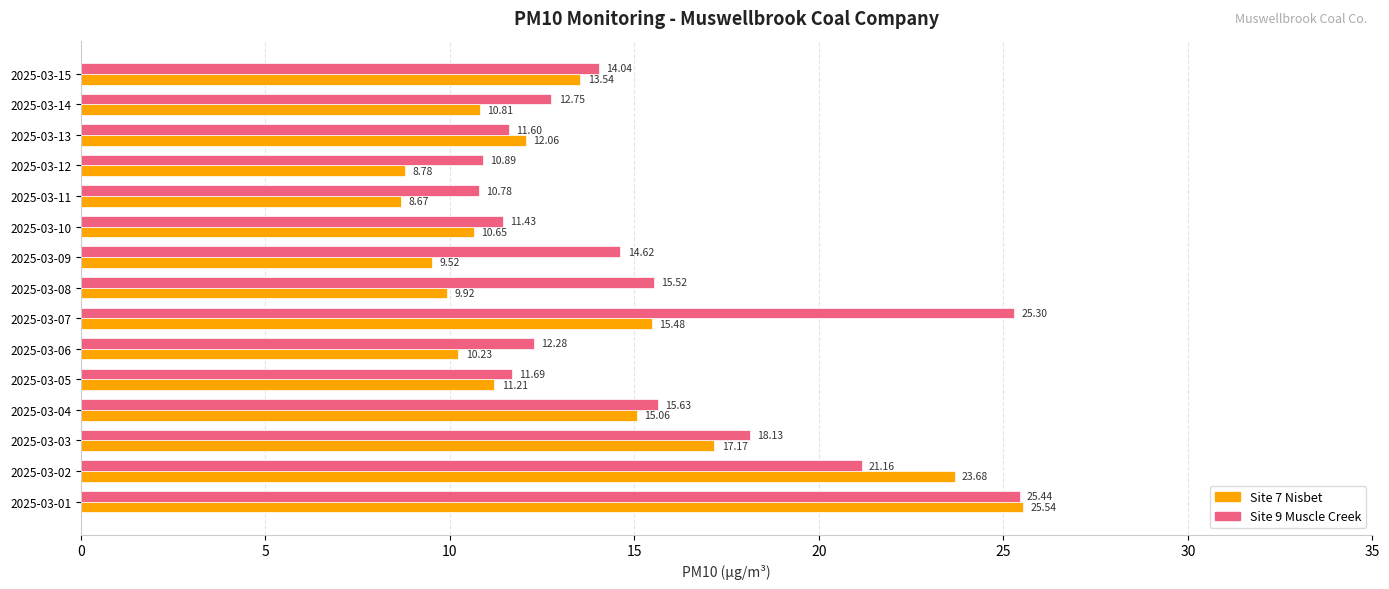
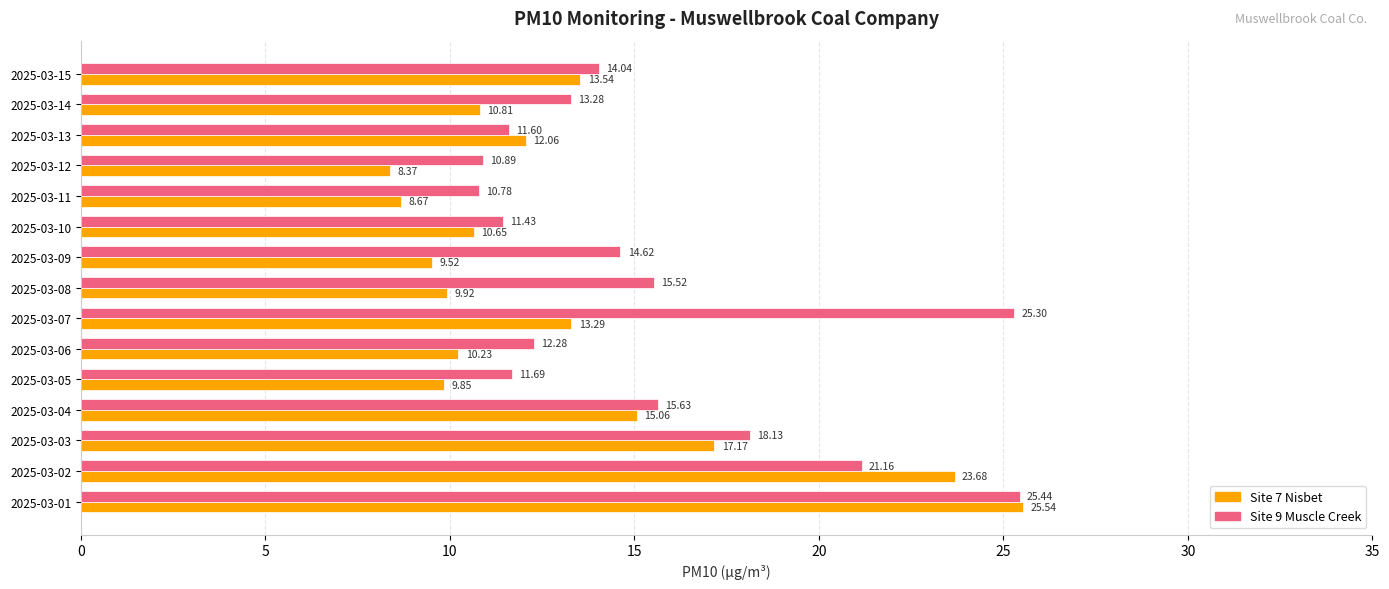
  {
    "Site 7 Nisbet": {
      "2025-03-15": 13.54,
      "2025-03-14": 10.81,
      "2025-03-13": 12.06,
-     "2025-03-12": 8.78,
+     "2025-03-12": 8.37,
      "2025-03-11": 8.67,
      "2025-03-10": 10.65,
      "2025-03-09": 9.52,
      "2025-03-08": 9.92,
-     "2025-03-07": 15.48,
+     "2025-03-07": 13.29,
      "2025-03-06": 10.23,
-     "2025-03-05": 11.21,
+     "2025-03-05": 9.85,
      "2025-03-04": 15.06,
      "2025-03-03": 17.17,
      "2025-03-02": 23.68,
      "2025-03-01": 25.54
    },
    "Site 9 Muscle Creek": {
      "2025-03-15": 14.04,
-     "2025-03-14": 12.75,
+     "2025-03-14": 13.28,
      "2025-03-13": 11.60,
      "2025-03-12": 10.89,
      "2025-03-11": 10.78,
      "2025-03-10": 11.43,
      "2025-03-09": 14.62,
      "2025-03-08": 15.52,
      "2025-03-07": 25.30,
      "2025-03-06": 12.28,
      "2025-03-05": 11.69,
      "2025-03-04": 15.63,
      "2025-03-03": 18.13,
      "2025-03-02": 21.16,
      "2025-03-01": 25.44
    }
  }
